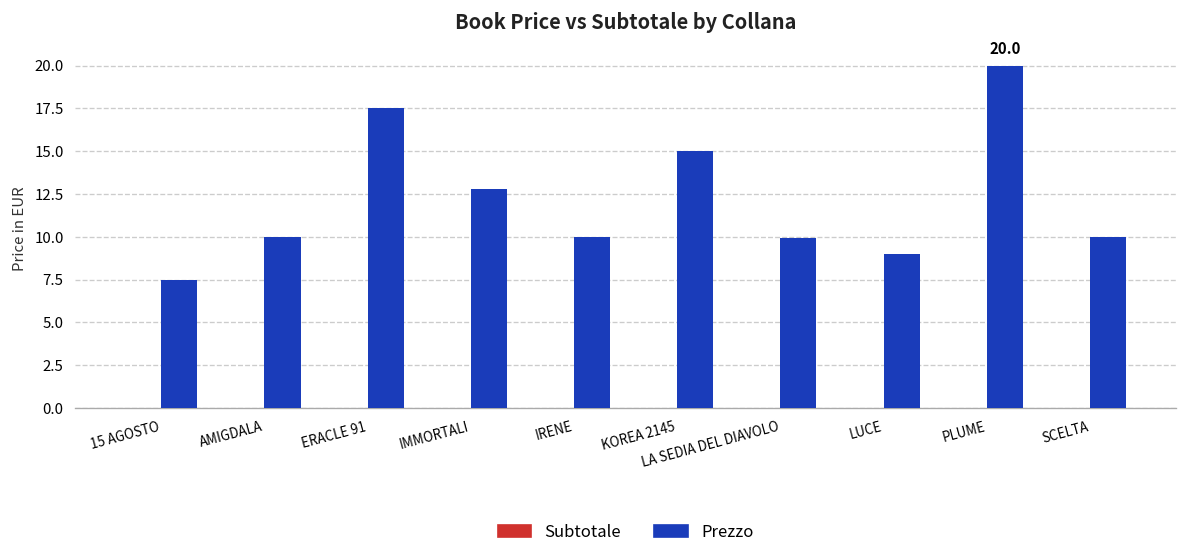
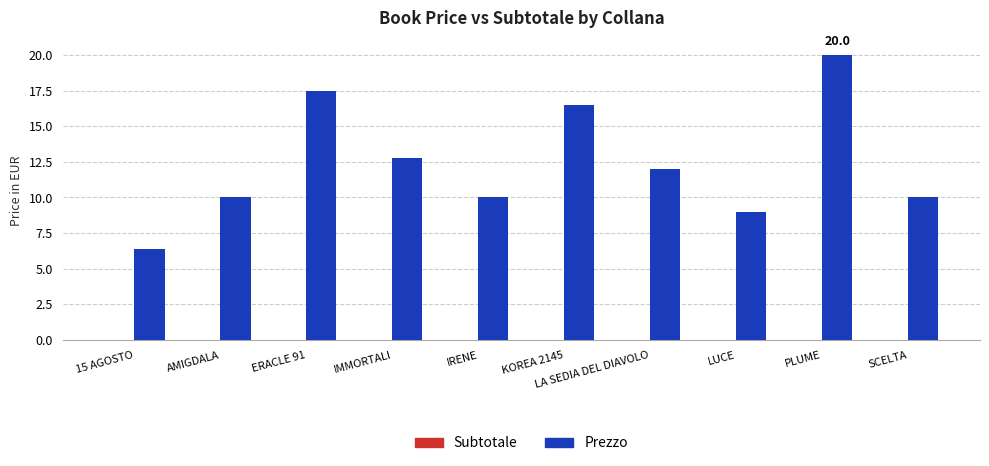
  {
    "Subtotale": {
      "15 AGOSTO": 0.0,
      "AMIGDALA": 0.0,
      "ERACLE 91": 0.0,
      "IMMORTALI": 0.0,
      "IRENE": 0.0,
      "KOREA 2145": 0.0,
      "LA SEDIA DEL DIAVOLO": 0.0,
      "LUCE": 0.0,
      "PLUME": 0.0,
      "SCELTA": 0.0
    },
    "Prezzo": {
-     "15 AGOSTO": 7.5,
+     "15 AGOSTO": 6.4,
      "AMIGDALA": 10.0,
      "ERACLE 91": 17.5,
      "IMMORTALI": 12.8,
      "IRENE": 10.0,
-     "KOREA 2145": 15.0,
-     "LA SEDIA DEL DIAVOLO": 9.9,
+     "KOREA 2145": 16.5,
+     "LA SEDIA DEL DIAVOLO": 12.0,
      "LUCE": 9.0,
      "SCELTA": 10.0
    }
  }
